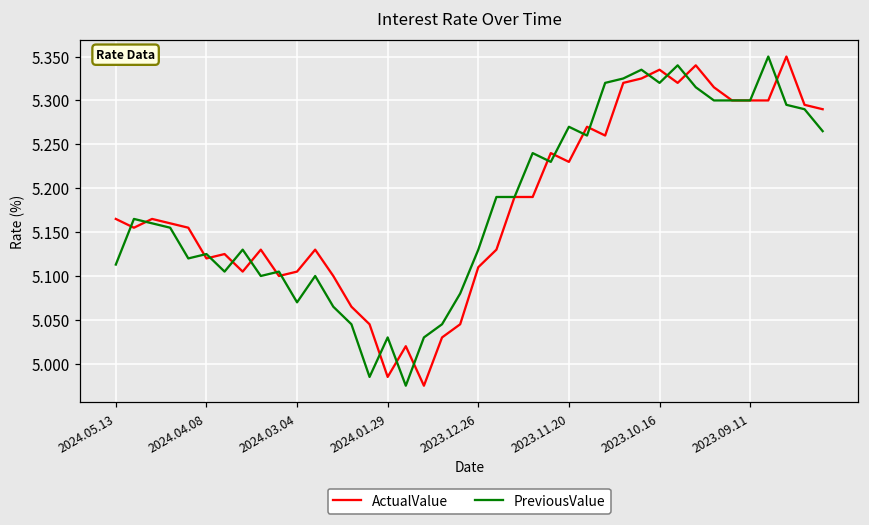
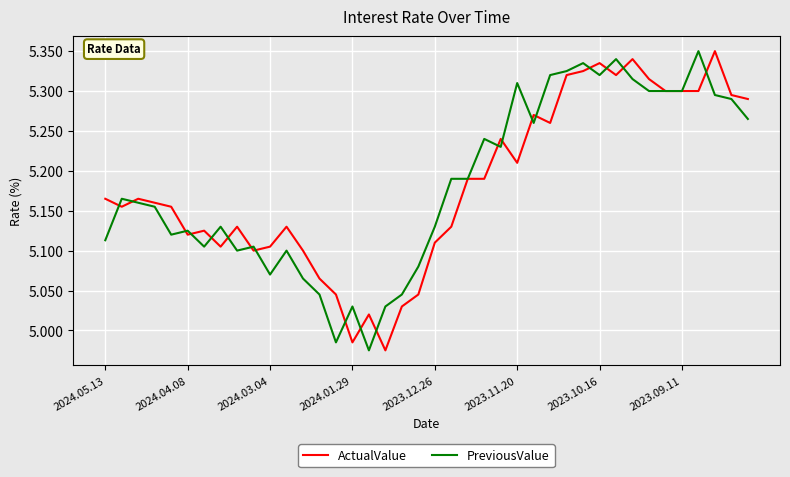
  {
    "ActualValue": {
      "2024.05.13": 5.17,
      "2024.04.08": 5.12,
      "2024.03.04": 5.11,
      "2024.01.29": 4.99,
      "2023.12.26": 5.11,
-     "2023.11.20": 5.23,
+     "2023.11.20": 5.21,
      "2023.10.16": 5.34
    },
    "PreviousValue": {
      "2024.05.13": 5.11,
      "2024.04.08": 5.13,
      "2024.03.04": 5.07,
      "2024.01.29": 5.03,
      "2023.12.26": 5.13,
-     "2023.11.20": 5.27,
+     "2023.11.20": 5.31,
      "2023.10.16": 5.32
    }
  }
